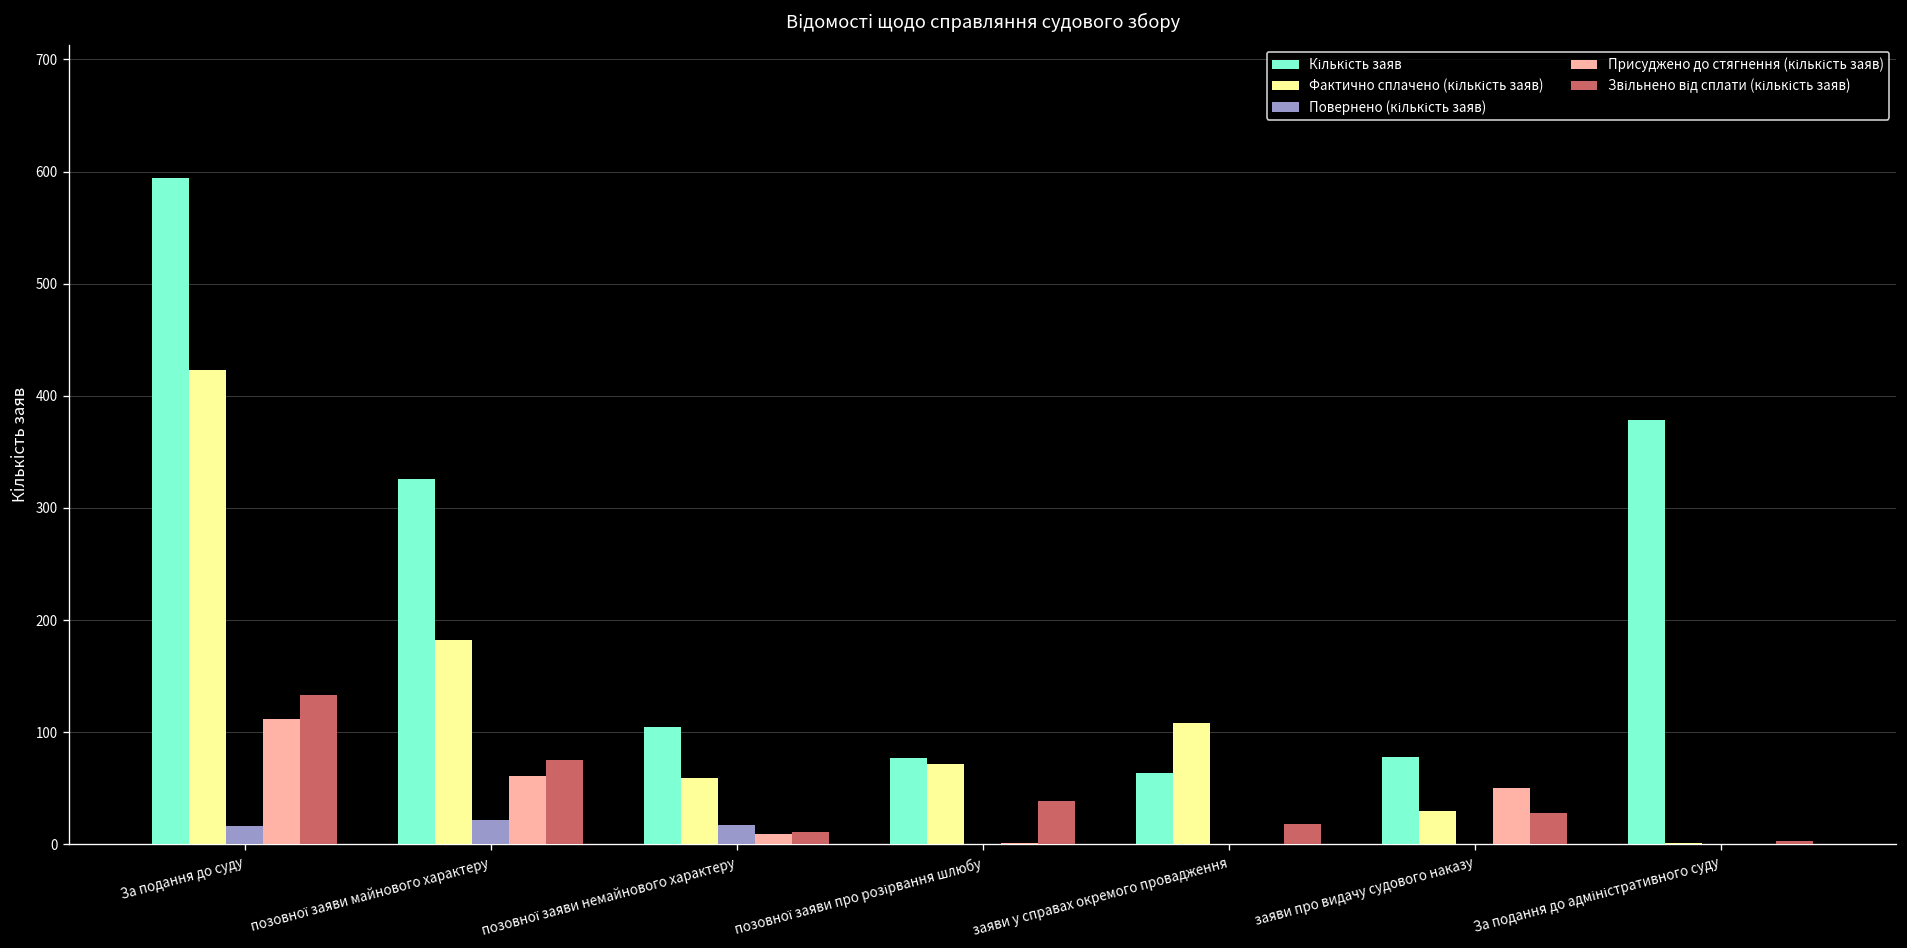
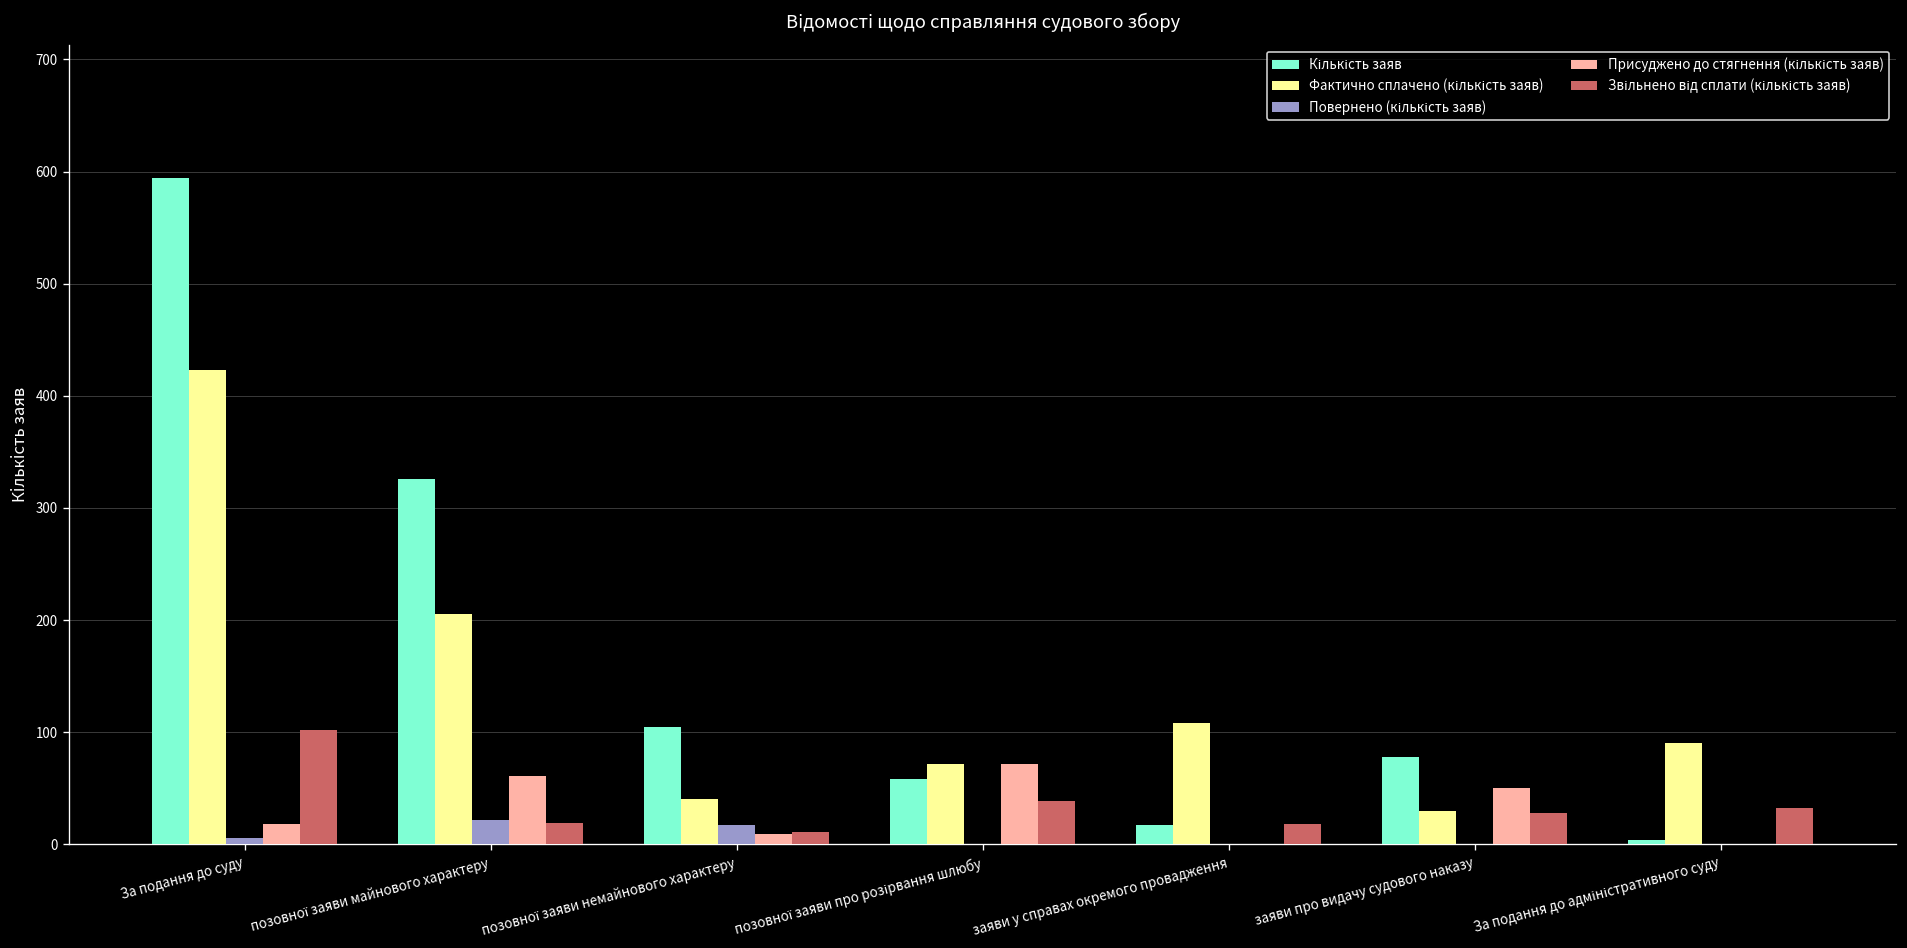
  {
    "Кількість заяв": {
      "За подання до суду": 590,
      "позовної заяви майнового характеру": 330,
      "позовної заяви немайнового характеру": 110,
-     "позовної заяви про розірвання шлюбу": 80,
-     "заяви у справах окремого провадження": 60,
+     "позовної заяви про розірвання шлюбу": 60,
+     "заяви у справах окремого провадження": 20,
      "заяви про видачу судового наказу": 80,
-     "За подання до адміністративного суду": 380
+     "За подання до адміністративного суду": 0
    },
    "Фактично сплачено (кількість заяв)": {
      "За подання до суду": 420,
-     "позовної заяви майнового характеру": 180,
-     "позовної заяви немайнового характеру": 60,
+     "позовної заяви майнового характеру": 210,
+     "позовної заяви немайнового характеру": 40,
      "позовної заяви про розірвання шлюбу": 70,
      "заяви у справах окремого провадження": 110,
      "заяви про видачу судового наказу": 30,
-     "За подання до адміністративного суду": 0
+     "За подання до адміністративного суду": 90
    },
    "Повернено (кількість заяв)": {
-     "За подання до суду": 20,
+     "За подання до суду": 10,
      "позовної заяви майнового характеру": 20,
      "позовної заяви немайнового характеру": 20,
      "позовної заяви про розірвання шлюбу": 0,
      "заяви у справах окремого провадження": 0,
      "заяви про видачу судового наказу": 0,
      "За подання до адміністративного суду": 0
    },
    "Присуджено до стягнення (кількість заяв)": {
-     "За подання до суду": 110,
+     "За подання до суду": 20,
      "позовної заяви майнового характеру": 60,
      "позовної заяви немайнового характеру": 10,
-     "позовної заяви про розірвання шлюбу": 0,
+     "позовної заяви про розірвання шлюбу": 70,
      "заяви у справах окремого провадження": 0,
      "заяви про видачу судового наказу": 50,
      "За подання до адміністративного суду": 0
    },
    "Звільнено від сплати (кількість заяв)": {
-     "За подання до суду": 130,
-     "позовної заяви майнового характеру": 80,
+     "За подання до суду": 100,
+     "позовної заяви майнового характеру": 20,
      "позовної заяви немайнового характеру": 10,
      "позовної заяви про розірвання шлюбу": 40,
      "заяви у справах окремого провадження": 20,
      "заяви про видачу судового наказу": 30,
-     "За подання до адміністративного суду": 0
+     "За подання до адміністративного суду": 30
    }
  }
